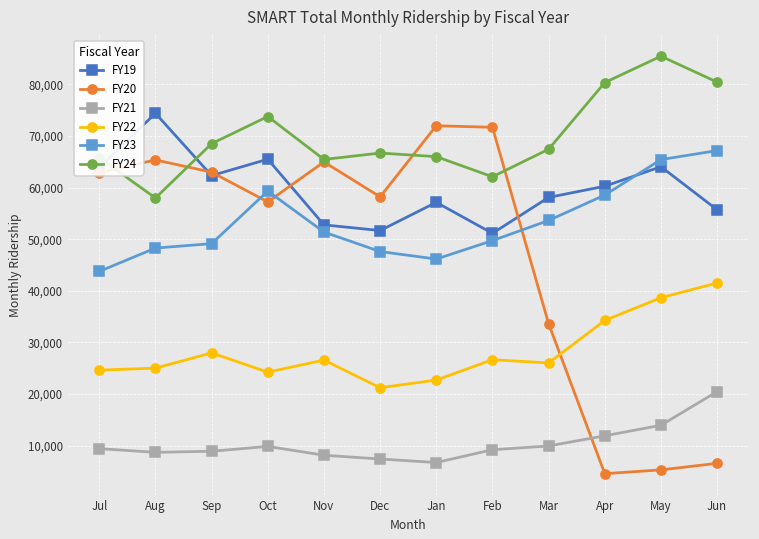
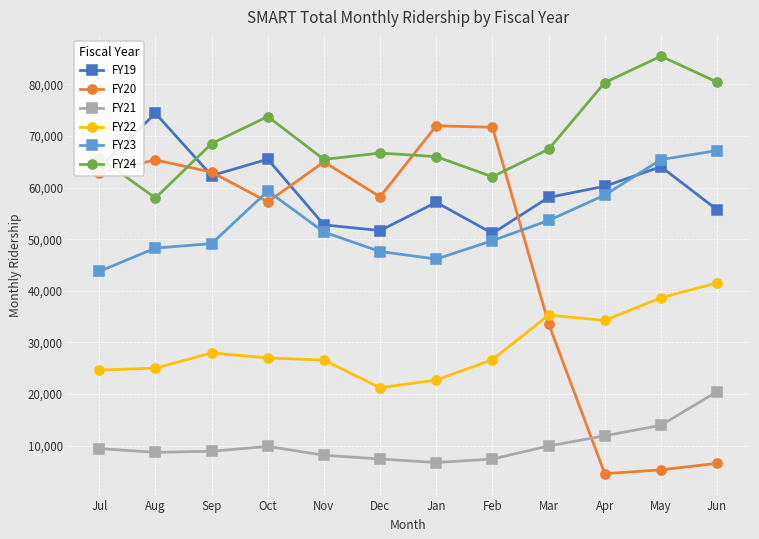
  {
    "FY20": {
      "Jul": "63,000",
      "Aug": "65,000",
      "Sep": "63,000",
      "Oct": "57,000",
      "Dec": "58,000",
      "Jan": "72,000",
      "Feb": "72,000",
      "Mar": "34,000",
      "Apr": "5,000",
      "May": "5,000",
      "Jun": "7,000"
    },
    "FY21": {
      "Jul": "9,000",
      "Aug": "9,000",
      "Sep": "9,000",
      "Oct": "10,000",
      "Nov": "8,000",
      "Dec": "7,000",
      "Jan": "7,000",
-     "Feb": "9,000",
+     "Feb": "7,000",
      "Mar": "10,000",
      "Apr": "12,000",
      "May": "14,000",
      "Jun": "20,000"
    },
    "FY22": {
      "Jul": "25,000",
      "Aug": "25,000",
      "Sep": "28,000",
-     "Oct": "24,000",
+     "Oct": "27,000",
      "Nov": "27,000",
      "Dec": "21,000",
      "Jan": "23,000",
      "Feb": "27,000",
-     "Mar": "26,000",
+     "Mar": "35,000",
      "Apr": "34,000",
      "May": "39,000",
      "Jun": "42,000"
    },
    "FY24": {
      "Aug": "58,000",
      "Sep": "69,000",
      "Oct": "74,000",
      "Dec": "67,000",
      "Jan": "66,000",
      "Feb": "62,000",
      "Mar": "67,000",
      "Apr": "80,000",
      "May": "85,000",
      "Jun": "80,000"
    }
  }
